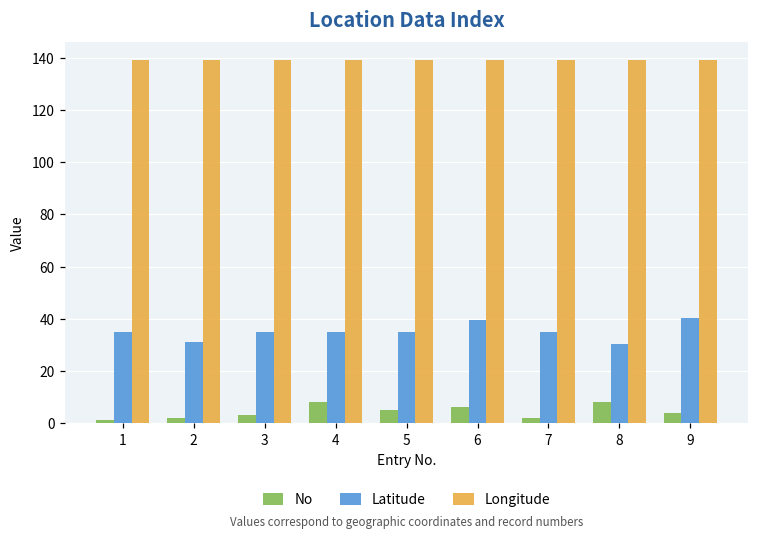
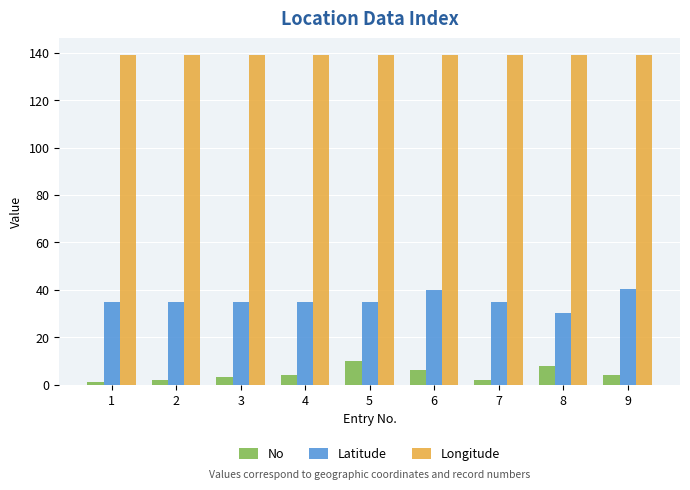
  {
    "No": {
      "2": 2,
      "3": 3,
-     "4": 8,
-     "5": 5,
+     "4": 4,
+     "5": 10,
      "6": 6,
      "7": 2,
      "8": 8,
      "9": 4
    },
    "Latitude": {
      "1": 35,
-     "2": 31,
+     "2": 35,
      "3": 35,
      "4": 35,
      "5": 35,
      "6": 40,
      "7": 35,
      "8": 30,
      "9": 40
    },
    "Longitude": {
      "1": 139,
      "2": 139,
      "3": 139,
      "4": 139,
      "5": 139,
      "6": 139,
      "7": 139,
      "8": 139,
      "9": 139
    }
  }
